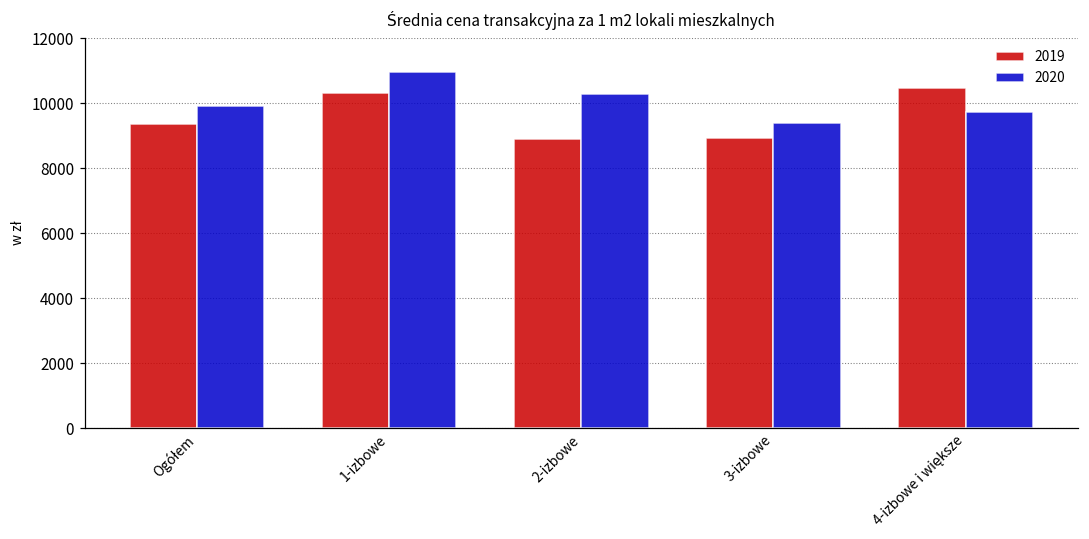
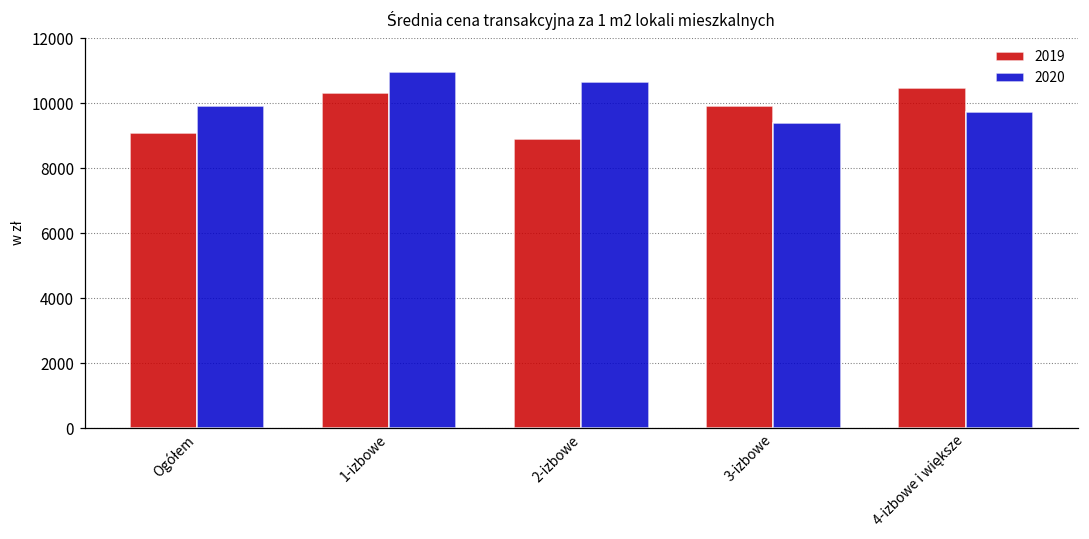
  {
    "2019": {
-     "Ogółem": 9400,
+     "Ogółem": 9100,
      "1-izbowe": 10300,
      "2-izbowe": 8900,
-     "3-izbowe": 8900,
+     "3-izbowe": 9900,
      "4-izbowe i większe": 10500
    },
    "2020": {
      "Ogółem": 9900,
      "1-izbowe": 11000,
-     "2-izbowe": 10300,
+     "2-izbowe": 10700,
      "3-izbowe": 9400,
      "4-izbowe i większe": 9700
    }
  }
